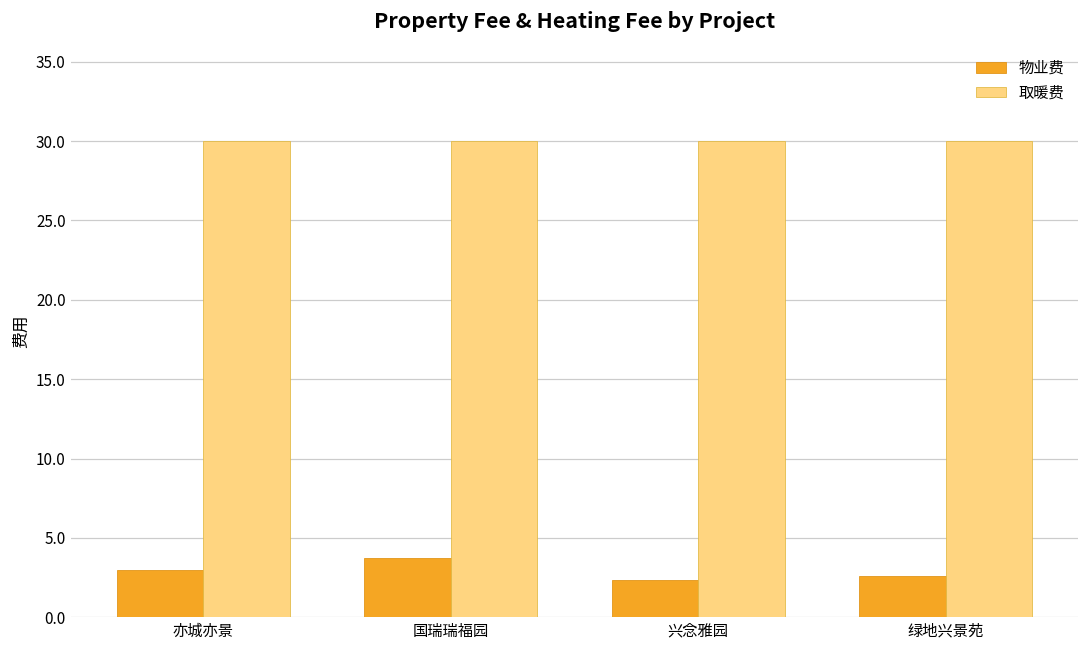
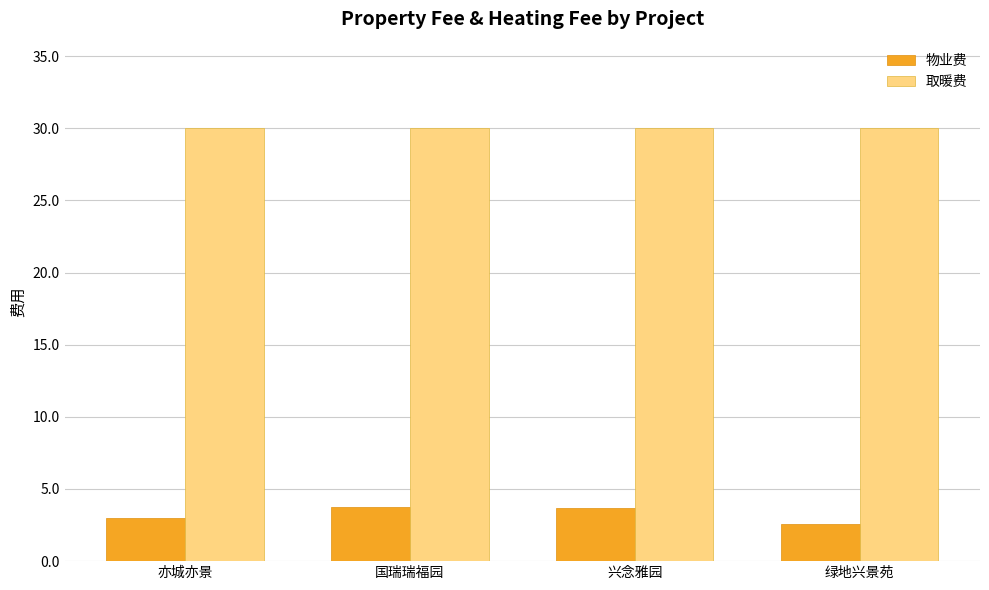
  {
    "物业费": {
      "亦城亦景": 3.0,
      "国瑞瑞福园": 3.8,
-     "兴念雅园": 2.3,
+     "兴念雅园": 3.7,
      "绿地兴景苑": 2.6
    },
    "取暖费": {
      "亦城亦景": 30.0,
      "国瑞瑞福园": 30.0,
      "兴念雅园": 30.0,
      "绿地兴景苑": 30.0
    }
  }
